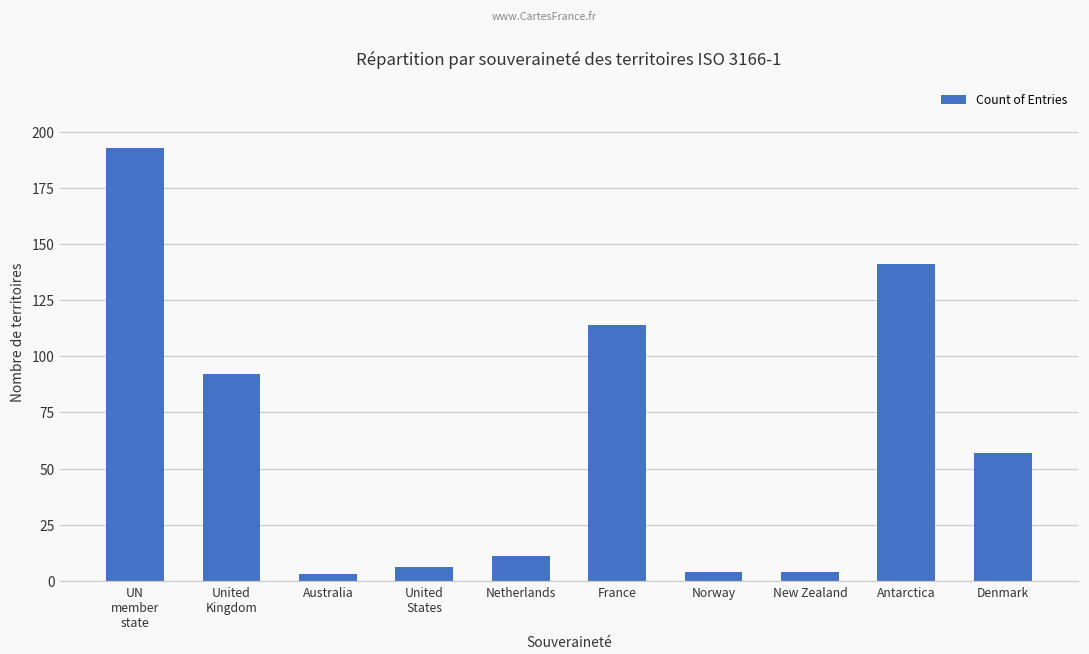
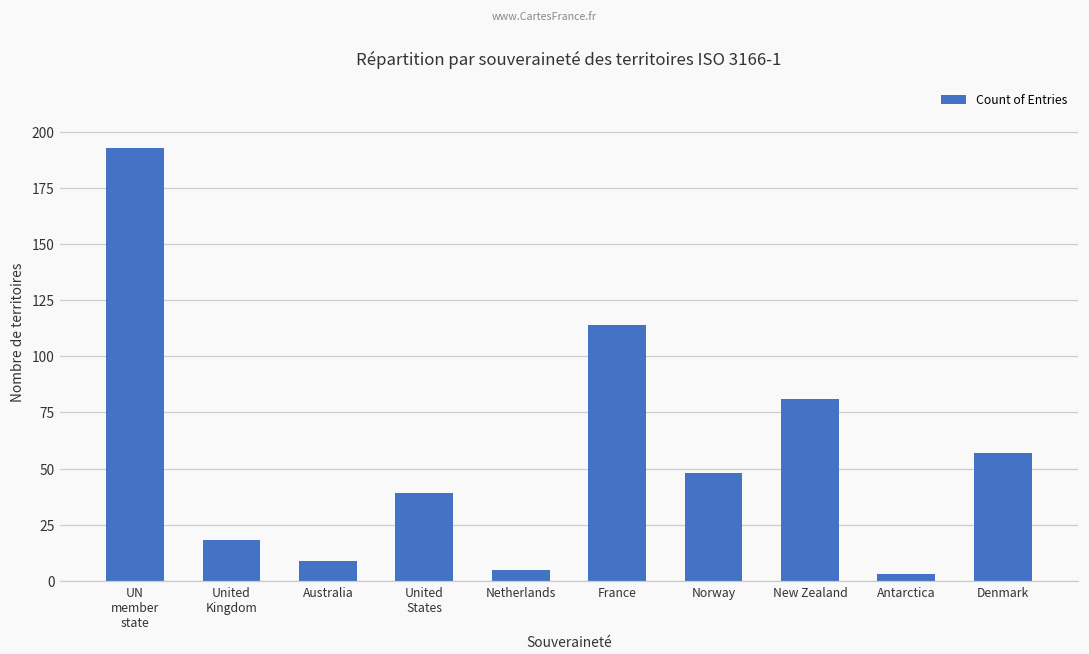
  {
    "UN member state": 193,
-   "United Kingdom": 92,
-   "Australia": 3,
-   "United States": 6,
-   "Netherlands": 11,
+   "United Kingdom": 18,
+   "Australia": 9,
+   "United States": 39,
+   "Netherlands": 5,
    "France": 114,
-   "Norway": 4,
-   "New Zealand": 4,
-   "Antarctica": 141,
+   "Norway": 48,
+   "New Zealand": 81,
+   "Antarctica": 3,
    "Denmark": 57
  }
